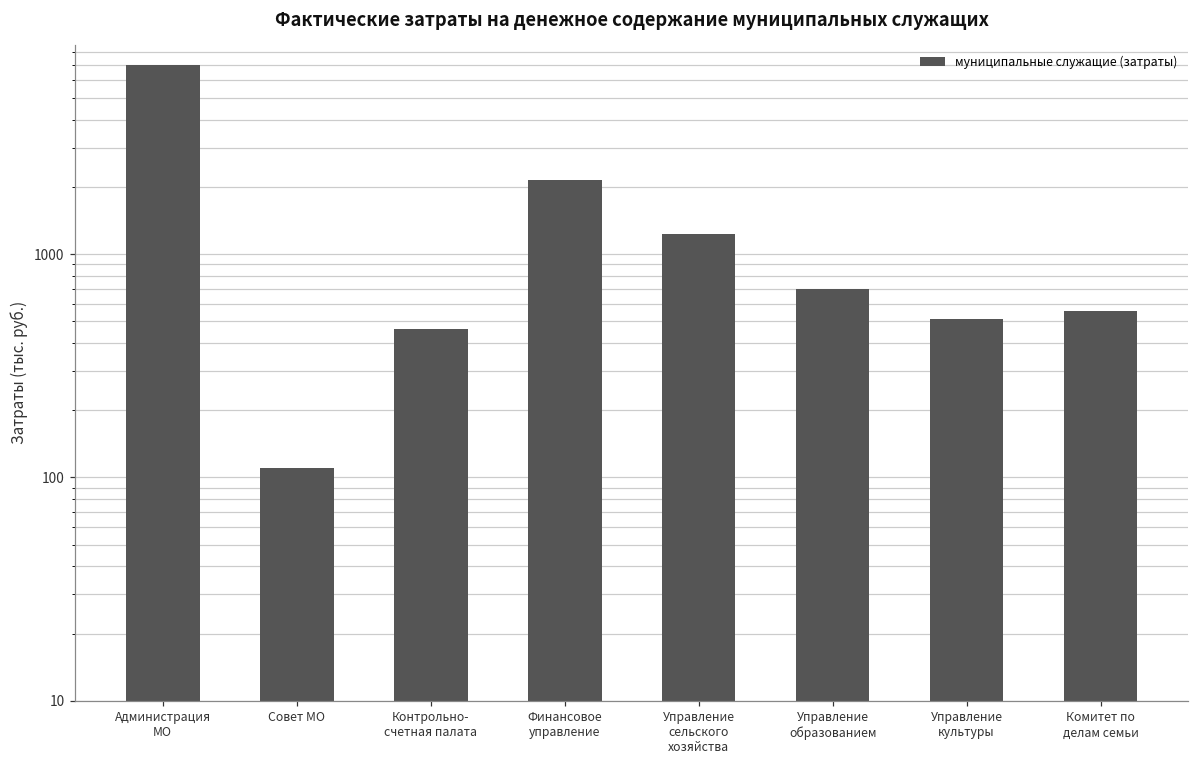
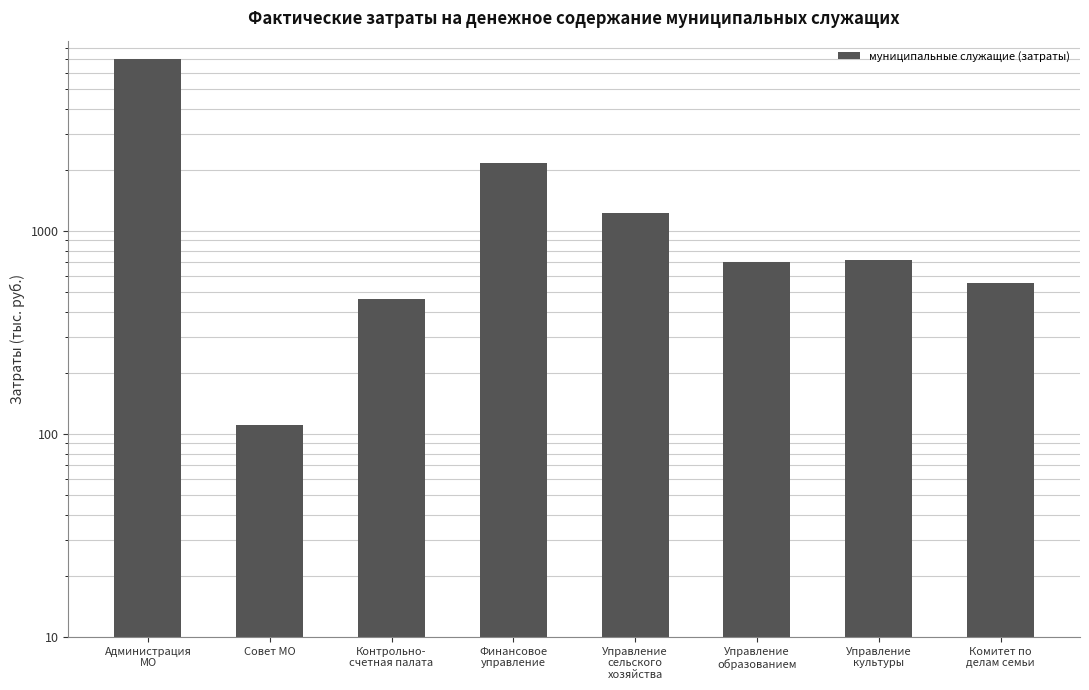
  {
    "Администрация МО": 7000,
    "Совет МО": 110,
    "Контрольно- счетная палата": 460,
    "Финансовое управление": 2200,
    "Управление сельского хозяйства": 1200,
    "Управление образованием": 700,
-   "Управление культуры": 510,
+   "Управление культуры": 720,
    "Комитет по делам семьи": 550
  }
